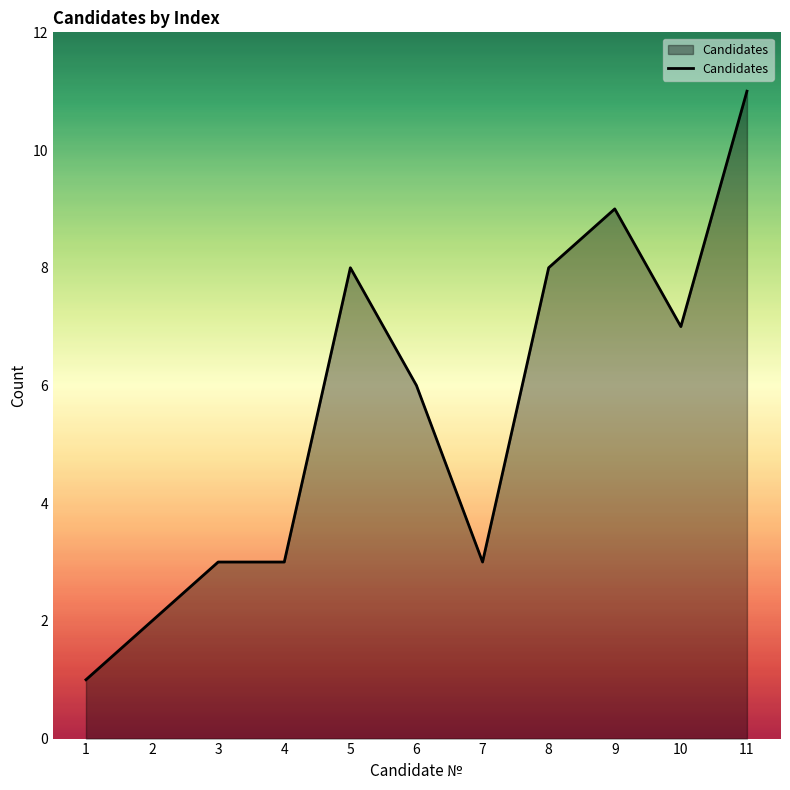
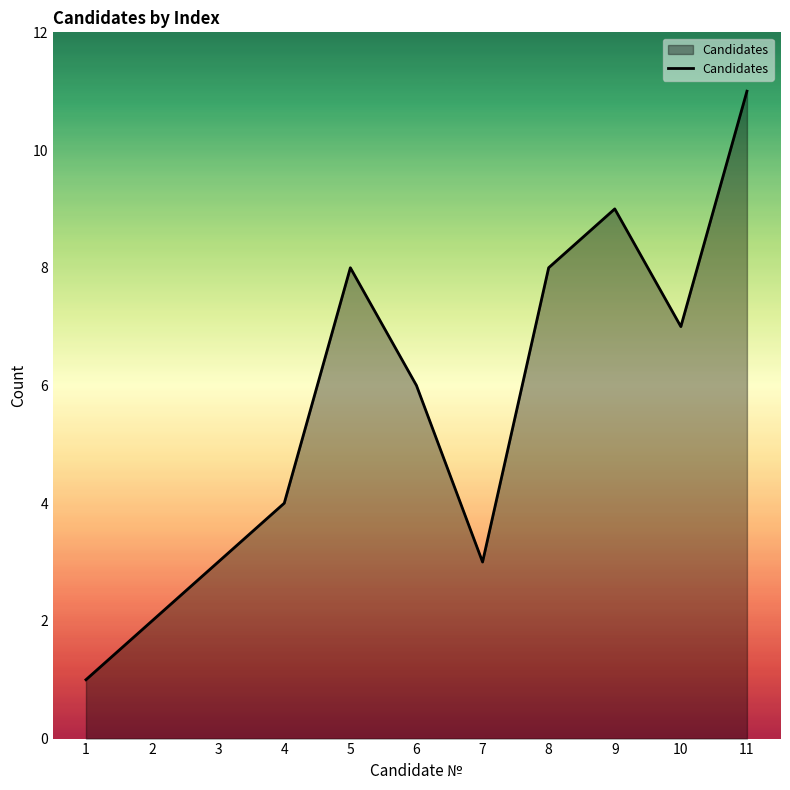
  {
    "1": 1,
    "2": 2,
    "3": 3,
-   "4": 3,
+   "4": 4,
    "5": 8,
    "6": 6,
    "7": 3,
    "8": 8,
    "9": 9,
    "10": 7,
    "11": 11
  }
